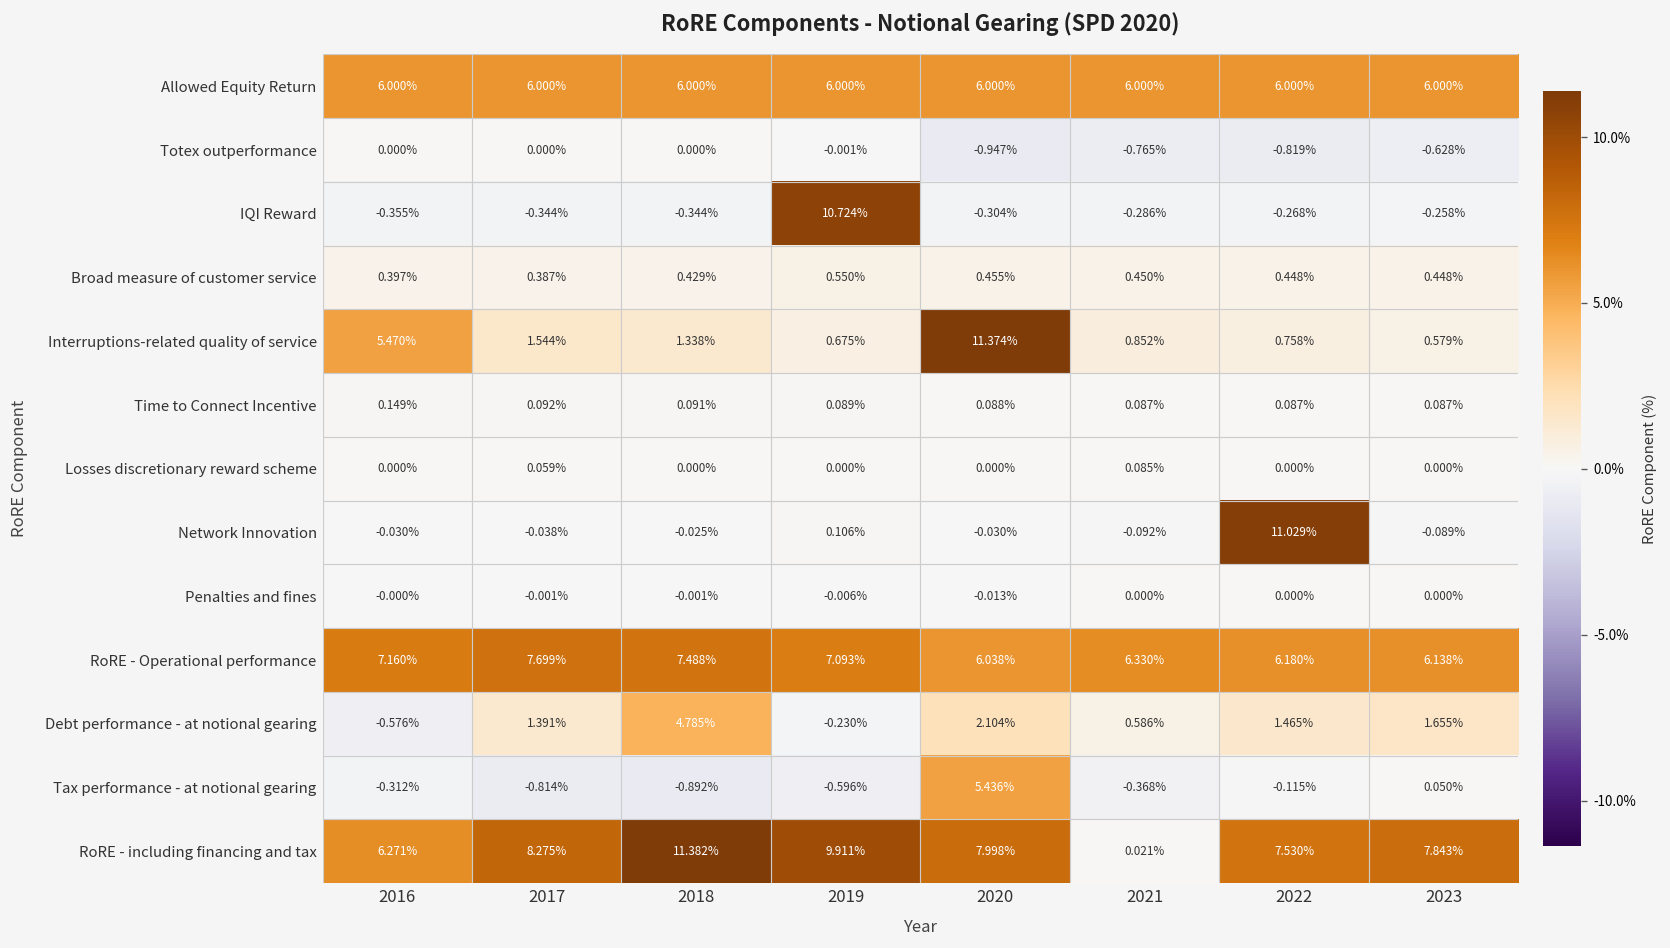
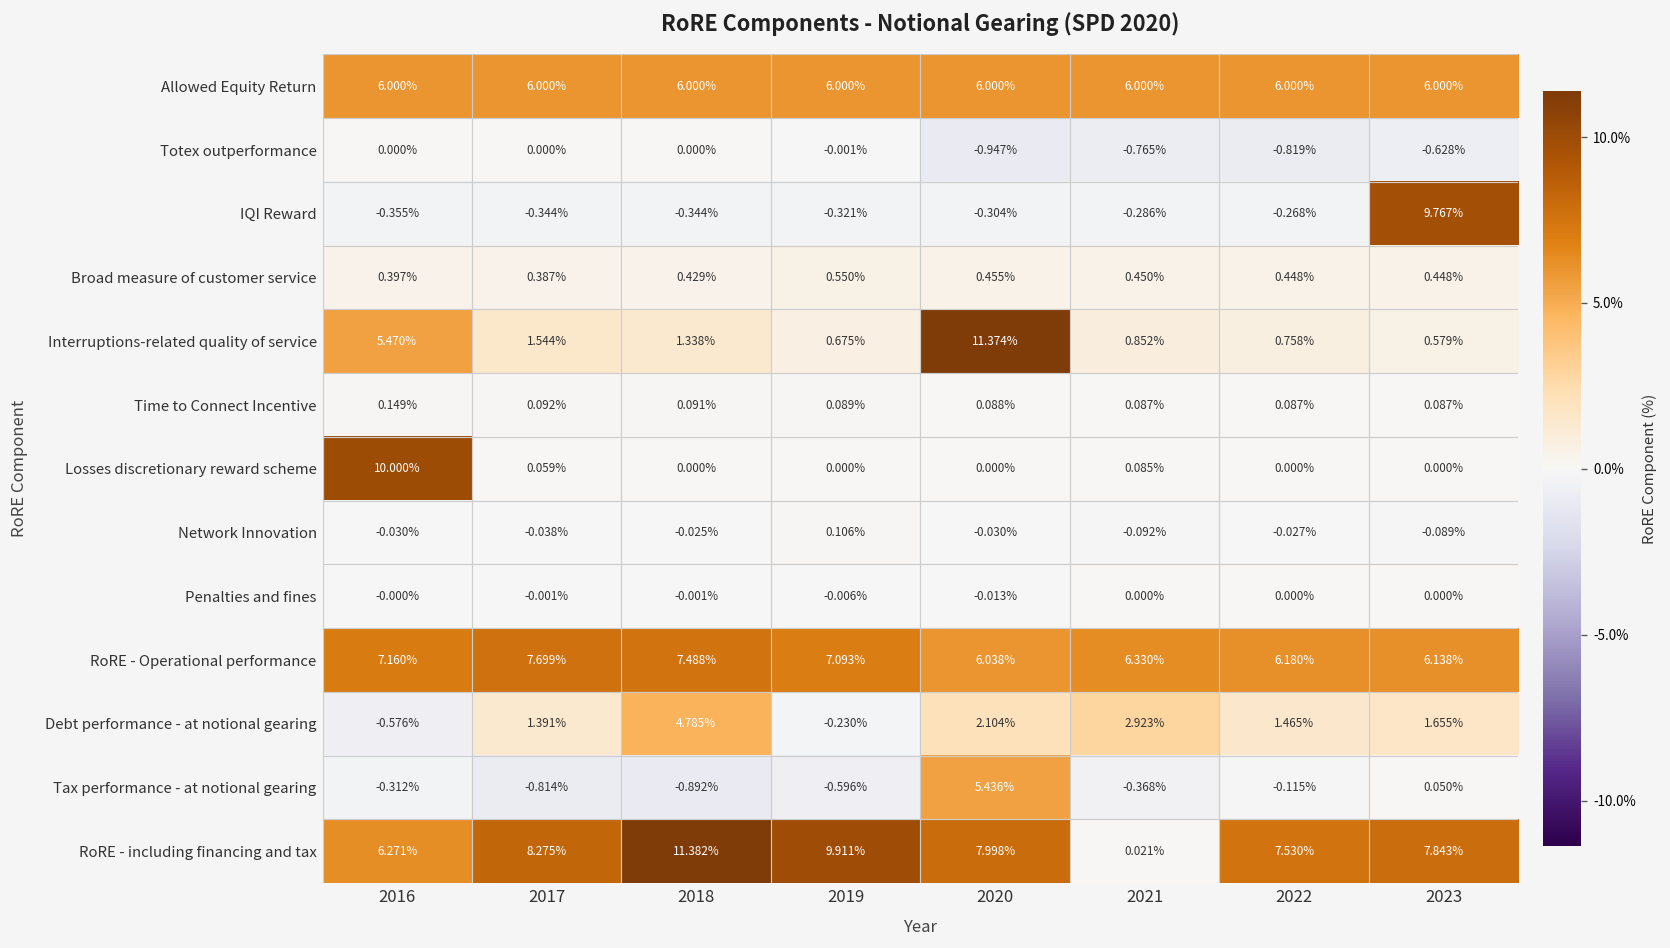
  {
    "Allowed Equity Return": {
      "2016": "6.000%",
      "2017": "6.000%",
      "2018": "6.000%",
      "2019": "6.000%",
      "2020": "6.000%",
      "2021": "6.000%",
      "2022": "6.000%",
      "2023": "6.000%"
    },
    "Totex outperformance": {
      "2016": "0.000%",
      "2017": "0.000%",
      "2018": "0.000%",
      "2019": "-0.001%",
      "2020": "-0.947%",
      "2021": "-0.765%",
      "2022": "-0.819%",
      "2023": "-0.628%"
    },
    "IQI Reward": {
      "2016": "-0.355%",
      "2017": "-0.344%",
      "2018": "-0.344%",
-     "2019": "10.724%",
+     "2019": "-0.321%",
      "2020": "-0.304%",
      "2021": "-0.286%",
      "2022": "-0.268%",
-     "2023": "-0.258%"
+     "2023": "9.767%"
    },
    "Broad measure of customer service": {
      "2016": "0.397%",
      "2017": "0.387%",
      "2018": "0.429%",
      "2019": "0.550%",
      "2020": "0.455%",
      "2021": "0.450%",
      "2022": "0.448%",
      "2023": "0.448%"
    },
    "Interruptions-related quality of service": {
      "2016": "5.470%",
      "2017": "1.544%",
      "2018": "1.338%",
      "2019": "0.675%",
      "2020": "11.374%",
      "2021": "0.852%",
      "2022": "0.758%",
      "2023": "0.579%"
    },
    "Time to Connect Incentive": {
      "2016": "0.149%",
      "2017": "0.092%",
      "2018": "0.091%",
      "2019": "0.089%",
      "2020": "0.088%",
      "2021": "0.087%",
      "2022": "0.087%",
      "2023": "0.087%"
    },
    "Losses discretionary reward scheme": {
-     "2016": "0.000%",
+     "2016": "10.000%",
      "2017": "0.059%",
      "2018": "0.000%",
      "2019": "0.000%",
      "2020": "0.000%",
      "2021": "0.085%",
      "2022": "0.000%",
      "2023": "0.000%"
    },
    "Network Innovation": {
      "2016": "-0.030%",
      "2017": "-0.038%",
      "2018": "-0.025%",
      "2019": "0.106%",
      "2020": "-0.030%",
      "2021": "-0.092%",
-     "2022": "11.029%",
+     "2022": "-0.027%",
      "2023": "-0.089%"
    },
    "Penalties and fines": {
      "2016": "-0.000%",
      "2017": "-0.001%",
      "2018": "-0.001%",
      "2019": "-0.006%",
      "2020": "-0.013%",
      "2021": "0.000%",
      "2022": "0.000%",
      "2023": "0.000%"
    },
    "RoRE - Operational performance": {
      "2016": "7.160%",
      "2017": "7.699%",
      "2018": "7.488%",
      "2019": "7.093%",
      "2020": "6.038%",
      "2021": "6.330%",
      "2022": "6.180%",
      "2023": "6.138%"
    },
    "Debt performance - at notional gearing": {
      "2016": "-0.576%",
      "2017": "1.391%",
      "2018": "4.785%",
      "2019": "-0.230%",
      "2020": "2.104%",
-     "2021": "0.586%",
+     "2021": "2.923%",
      "2022": "1.465%",
      "2023": "1.655%"
    },
    "Tax performance - at notional gearing": {
      "2016": "-0.312%",
      "2017": "-0.814%",
      "2018": "-0.892%",
      "2019": "-0.596%",
      "2020": "5.436%",
      "2021": "-0.368%",
      "2022": "-0.115%",
      "2023": "0.050%"
    },
    "RoRE - including financing and tax": {
      "2016": "6.271%",
      "2017": "8.275%",
      "2018": "11.382%",
      "2019": "9.911%",
      "2020": "7.998%",
      "2021": "0.021%",
      "2022": "7.530%",
      "2023": "7.843%"
    }
  }
